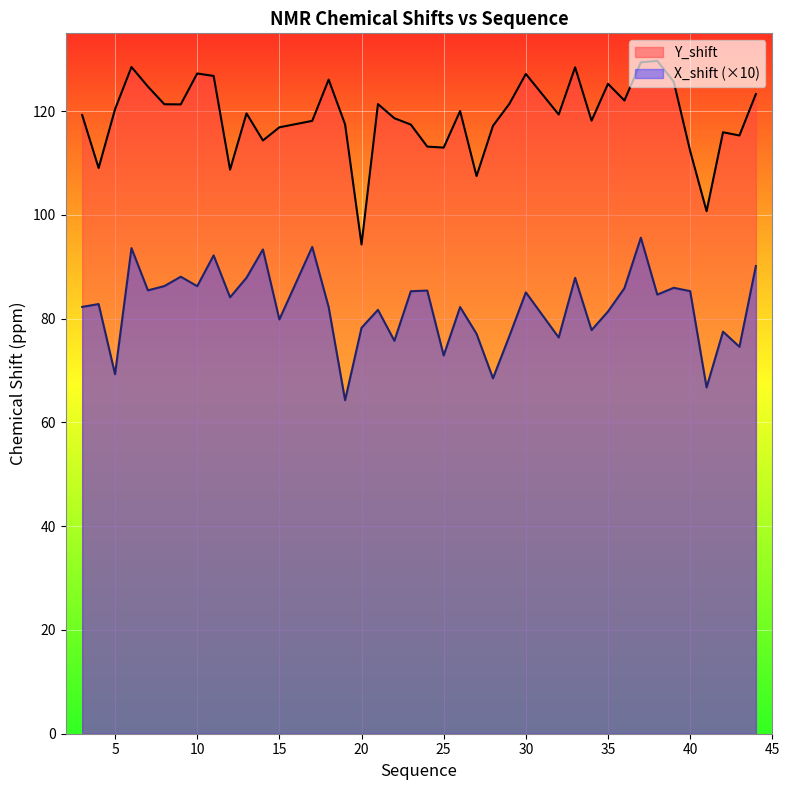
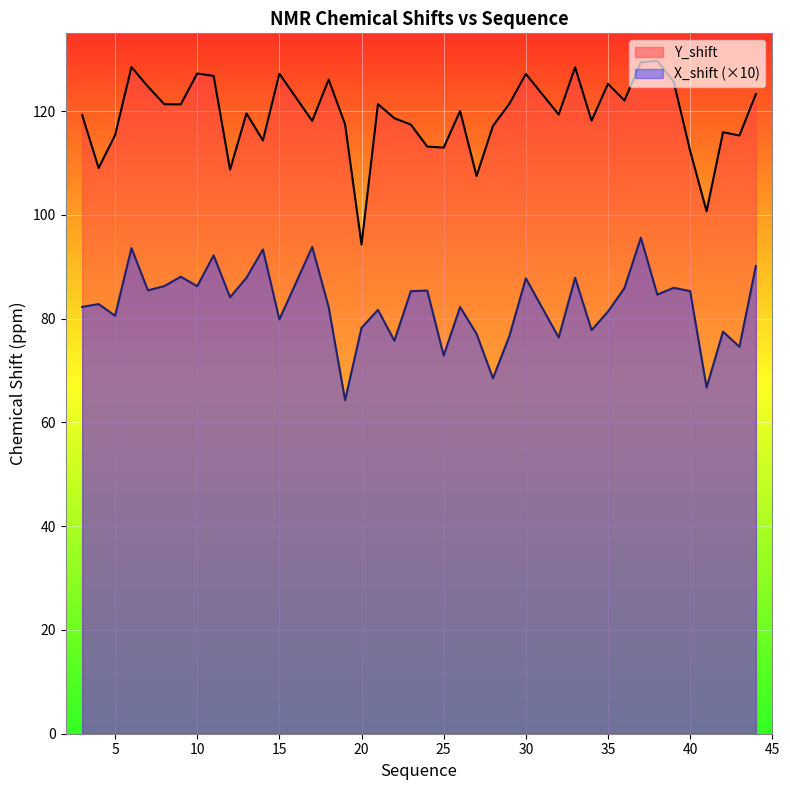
  {
    "Y_shift": {
-     "5": 120,
+     "5": 115,
      "10": 127,
-     "15": 117,
+     "15": 127,
      "20": 94,
      "25": 113,
      "30": 127,
      "35": 125,
      "40": 112
    },
    "X_shift (×10)": {
-     "5": 69,
+     "5": 81,
      "10": 86,
      "15": 80,
      "20": 78,
      "25": 73,
-     "30": 85,
+     "30": 88,
      "35": 81,
      "40": 85
    }
  }
